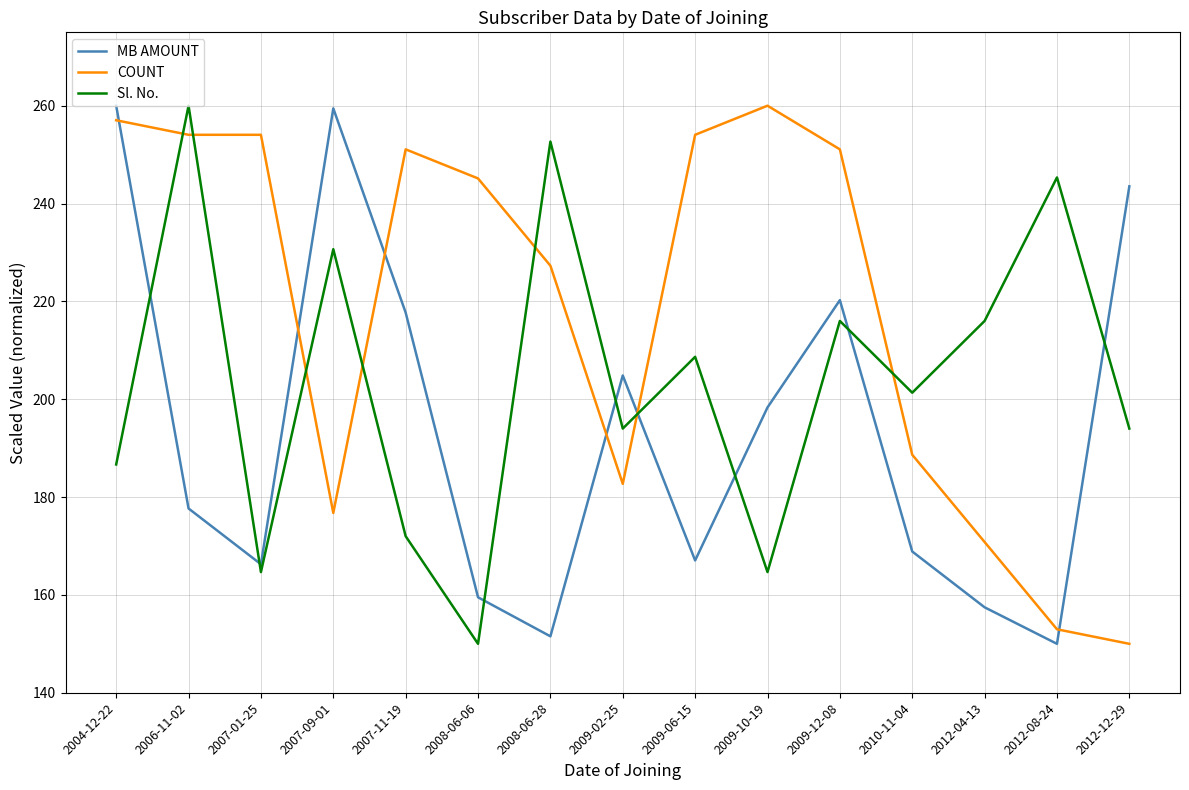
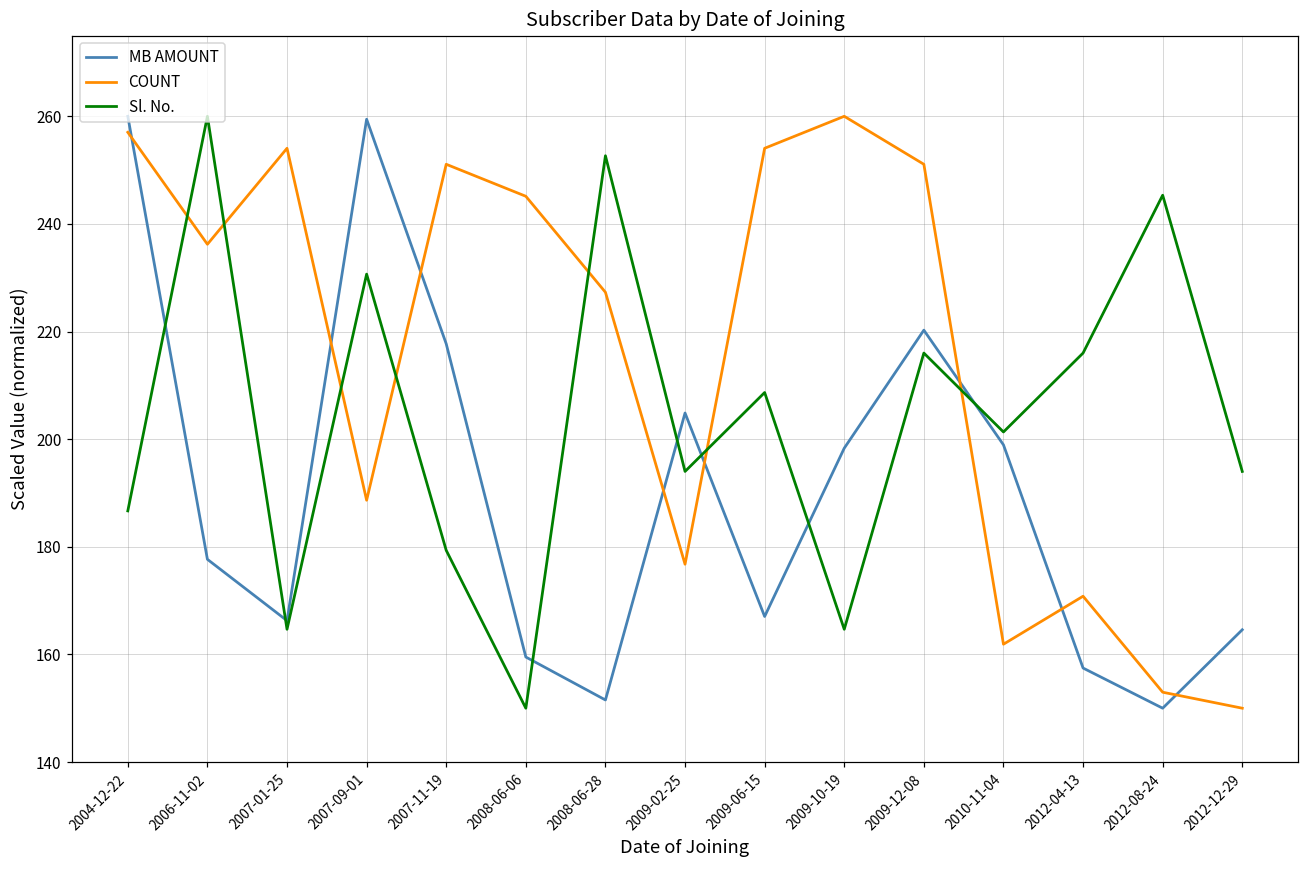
  {
    "MB AMOUNT": {
      "2006-11-02": 178,
      "2007-01-25": 166,
      "2007-09-01": 259,
      "2007-11-19": 218,
      "2008-06-06": 160,
      "2008-06-28": 152,
      "2009-02-25": 205,
      "2009-06-15": 167,
      "2009-10-19": 198,
      "2009-12-08": 220,
-     "2010-11-04": 169,
+     "2010-11-04": 199,
      "2012-04-13": 157,
      "2012-08-24": 150,
-     "2012-12-29": 244
+     "2012-12-29": 165
    },
    "COUNT": {
      "2004-12-22": 257,
-     "2006-11-02": 254,
+     "2006-11-02": 236,
      "2007-01-25": 254,
-     "2007-09-01": 177,
+     "2007-09-01": 189,
      "2007-11-19": 251,
      "2008-06-06": 245,
      "2008-06-28": 227,
-     "2009-02-25": 183,
+     "2009-02-25": 177,
      "2009-06-15": 254,
      "2009-10-19": 260,
      "2009-12-08": 251,
-     "2010-11-04": 189,
+     "2010-11-04": 162,
      "2012-04-13": 171,
      "2012-08-24": 153,
      "2012-12-29": 150
    },
    "Sl. No.": {
      "2004-12-22": 187,
      "2007-01-25": 165,
      "2007-09-01": 231,
-     "2007-11-19": 172,
+     "2007-11-19": 179,
      "2008-06-06": 150,
      "2008-06-28": 253,
      "2009-02-25": 194,
      "2009-06-15": 209,
      "2009-10-19": 165,
      "2009-12-08": 216,
      "2010-11-04": 201,
      "2012-04-13": 216,
      "2012-08-24": 245,
      "2012-12-29": 194
    }
  }
